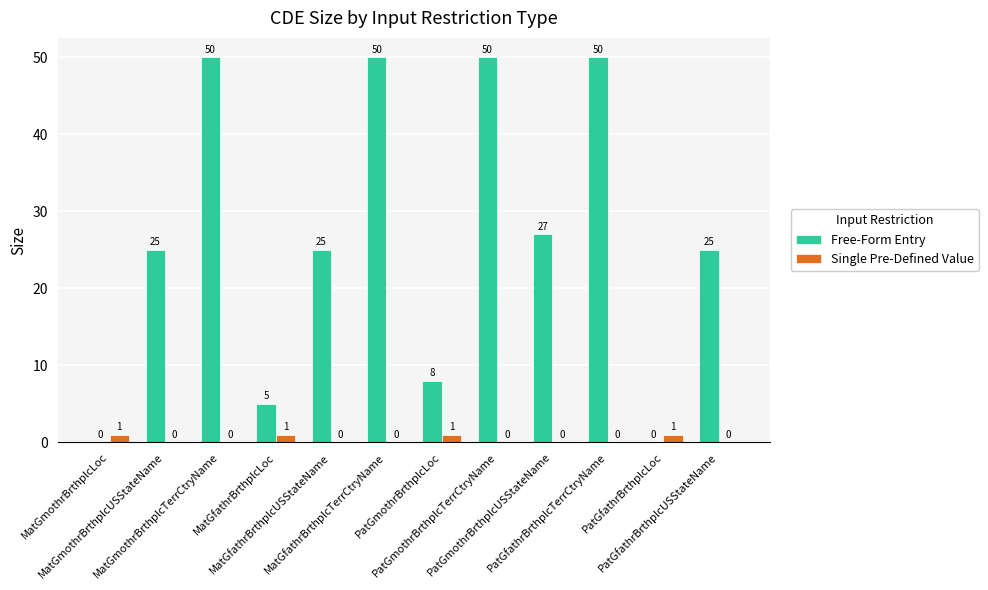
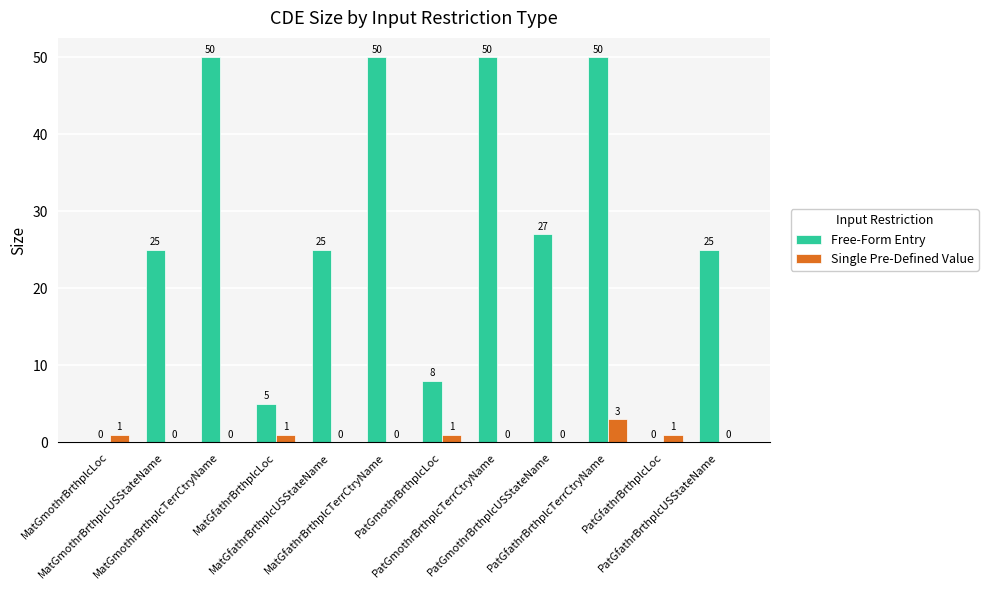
  {
    "Free-Form Entry": {
      "MatGmothrBrthplcLoc": 0,
      "MatGmothrBrthplcUSStateName": 25,
      "MatGmothrBrthplcTerrCtryName": 50,
      "MatGfathrBrthplcLoc": 5,
      "MatGfathrBrthplcUSStateName": 25,
      "MatGfathrBrthplcTerrCtryName": 50,
      "PatGmothrBrthplcLoc": 8,
      "PatGmothrBrthplcTerrCtryName": 50,
      "PatGmothrBrthplcUSStateName": 27,
      "PatGfathrBrthplcTerrCtryName": 50,
      "PatGfathrBrthplcLoc": 0,
      "PatGfathrBrthplcUSStateName": 25
    },
    "Single Pre-Defined Value": {
      "MatGmothrBrthplcLoc": 1,
      "MatGmothrBrthplcUSStateName": 0,
      "MatGmothrBrthplcTerrCtryName": 0,
      "MatGfathrBrthplcLoc": 1,
      "MatGfathrBrthplcUSStateName": 0,
      "MatGfathrBrthplcTerrCtryName": 0,
      "PatGmothrBrthplcLoc": 1,
      "PatGmothrBrthplcTerrCtryName": 0,
      "PatGmothrBrthplcUSStateName": 0,
-     "PatGfathrBrthplcTerrCtryName": 0,
+     "PatGfathrBrthplcTerrCtryName": 3,
      "PatGfathrBrthplcLoc": 1,
      "PatGfathrBrthplcUSStateName": 0
    }
  }
